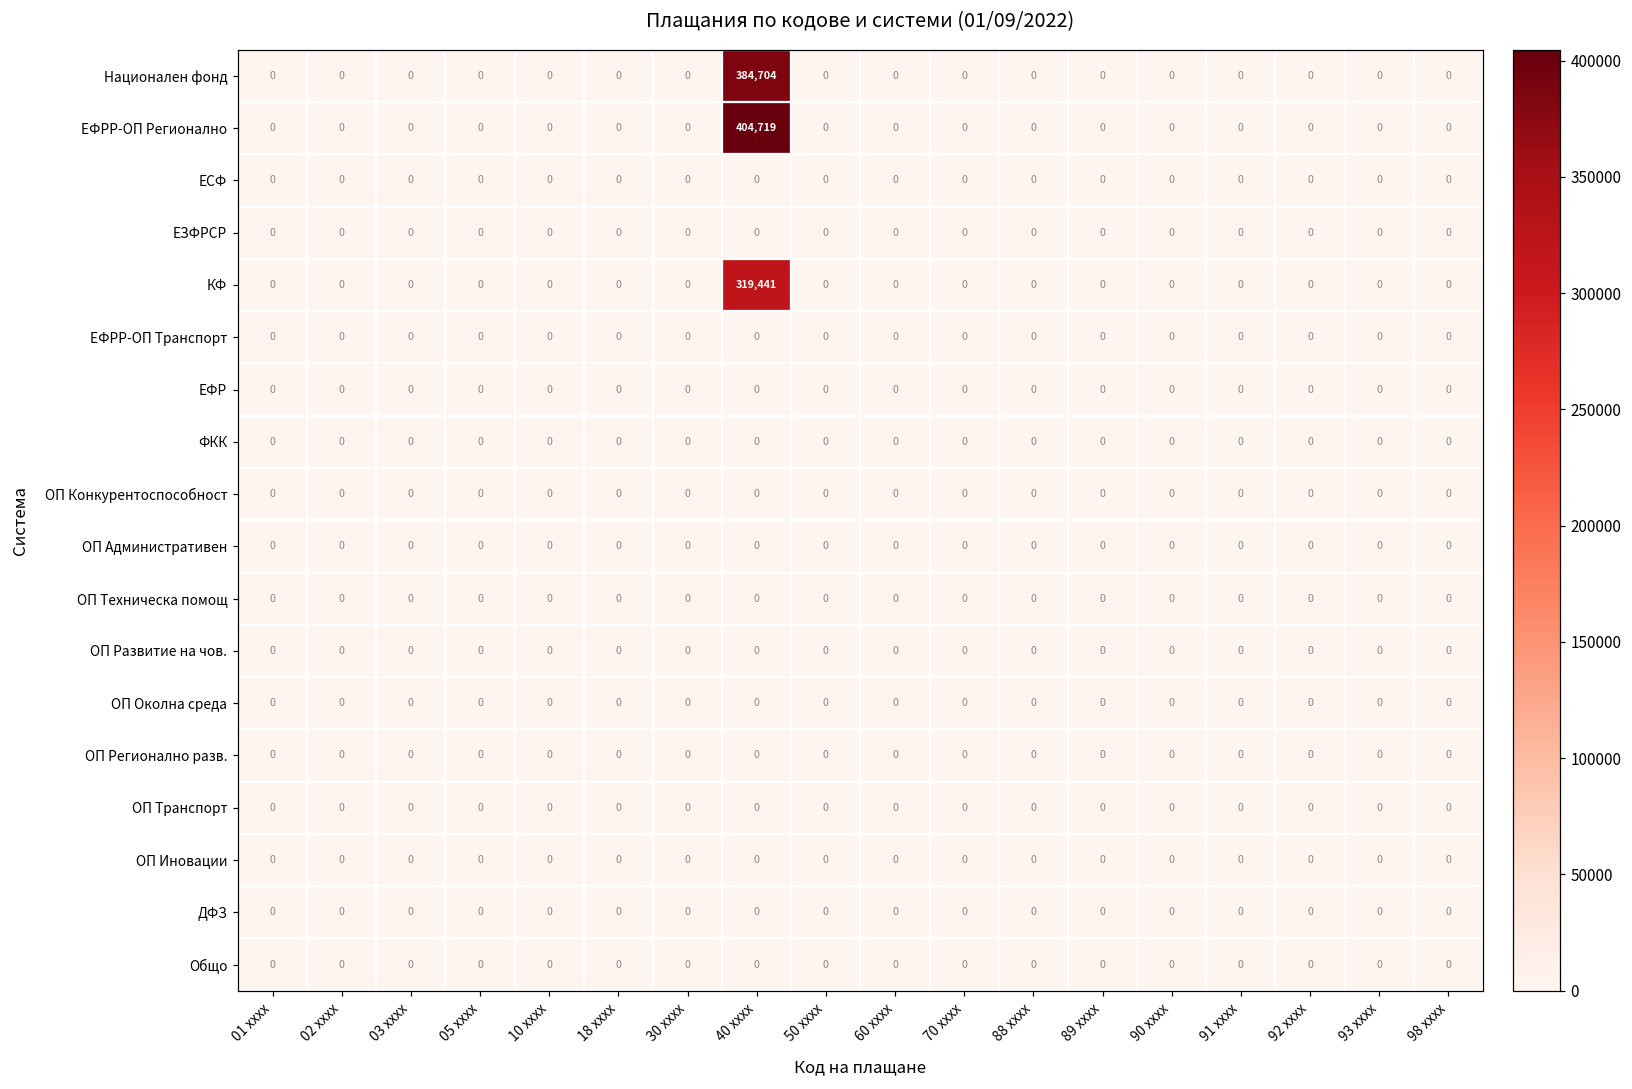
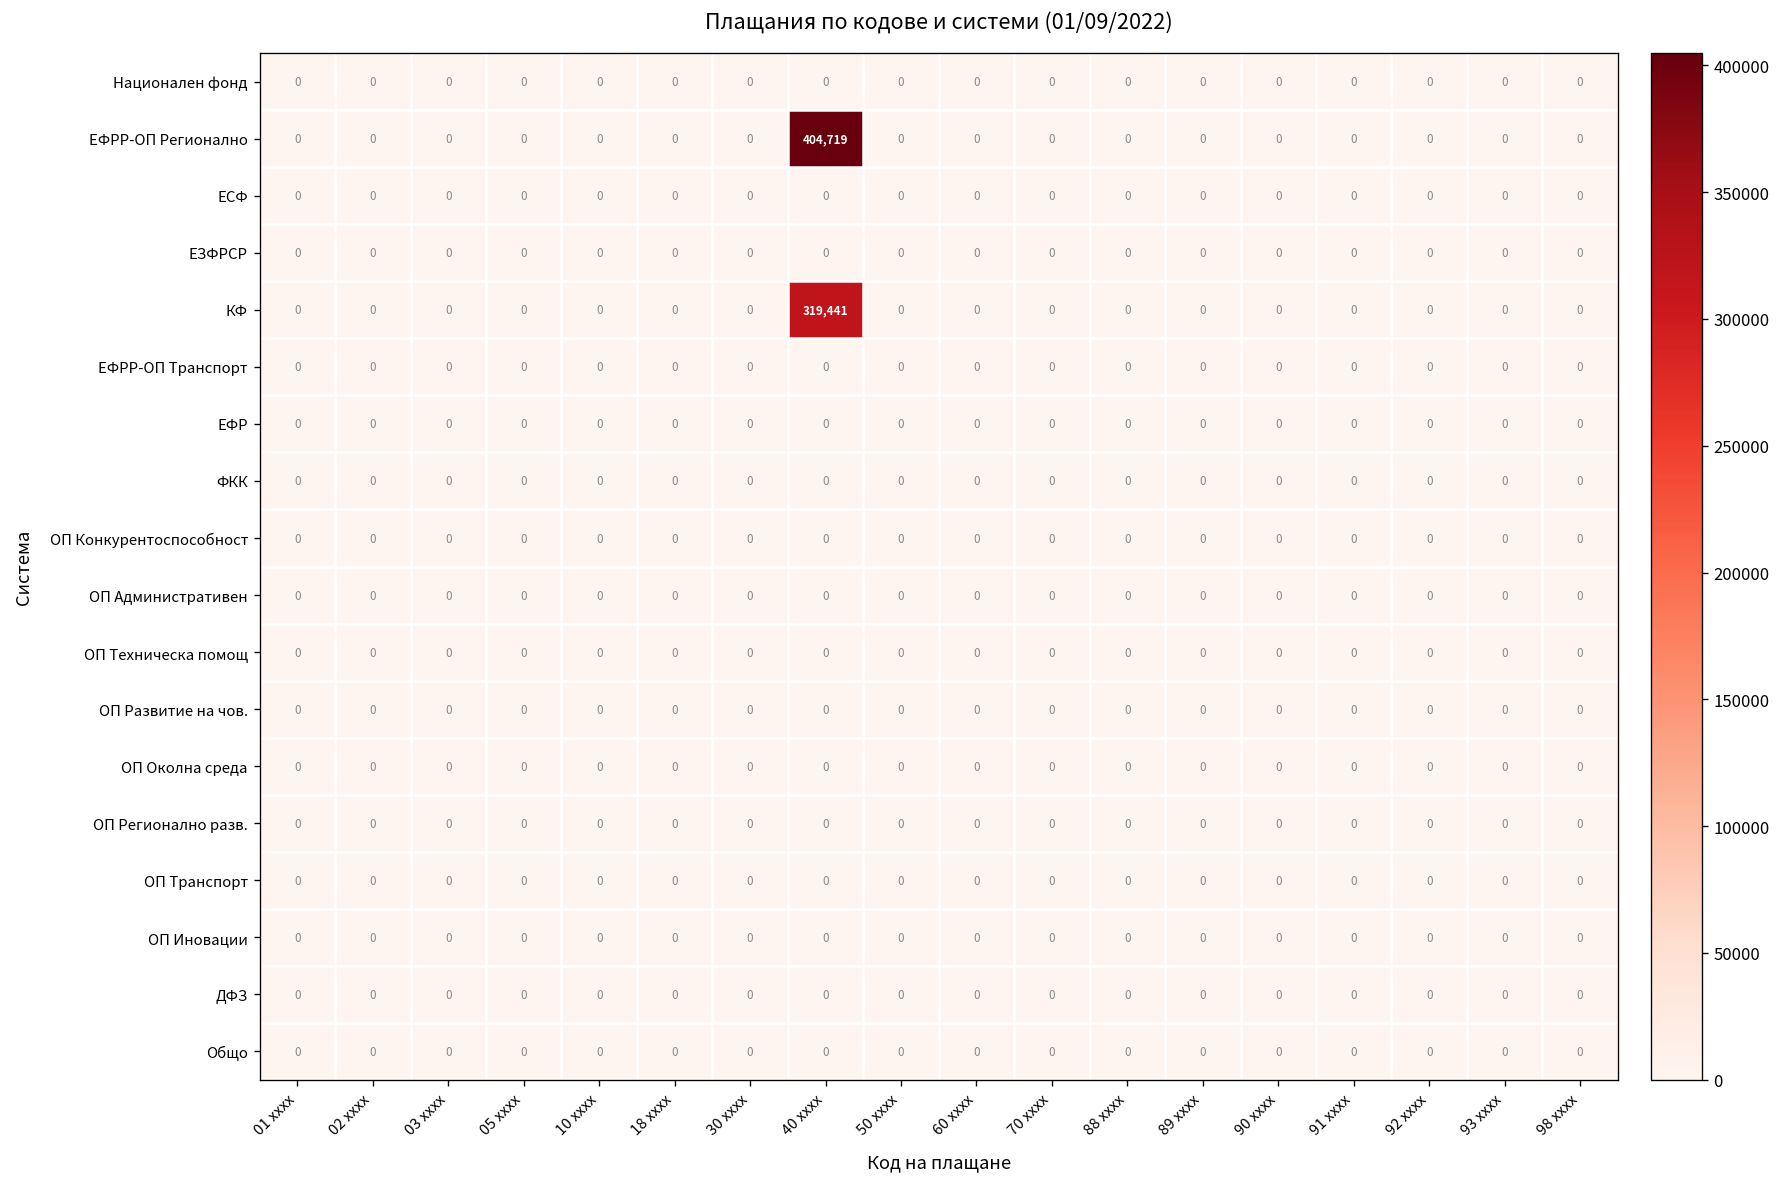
  {
    "Национален фонд": {
      "01 xxxx": "0",
      "02 xxxx": "0",
      "03 xxxx": "0",
      "05 xxxx": "0",
      "10 xxxx": "0",
      "18 xxxx": "0",
      "30 xxxx": "0",
-     "40 xxxx": "384,704",
+     "40 xxxx": "0",
      "50 xxxx": "0",
      "60 xxxx": "0",
      "70 xxxx": "0",
      "88 xxxx": "0",
      "89 xxxx": "0",
      "90 xxxx": "0",
      "91 xxxx": "0",
      "92 xxxx": "0",
      "93 xxxx": "0",
      "98 xxxx": "0"
    }
  }
